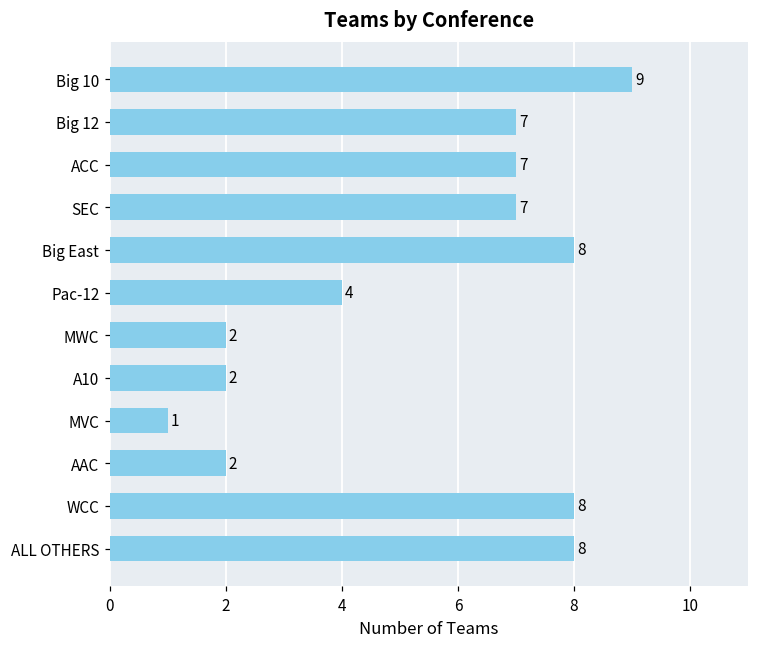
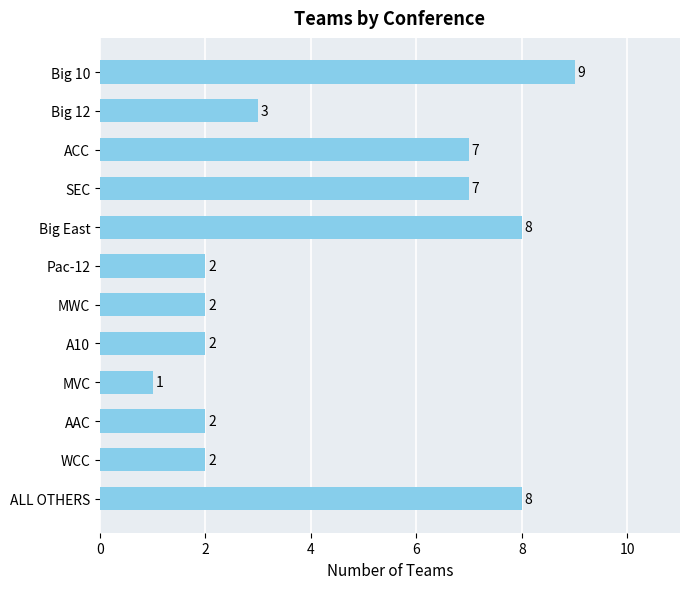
  {
    "Big 10": 9,
-   "Big 12": 7,
+   "Big 12": 3,
    "ACC": 7,
    "SEC": 7,
    "Big East": 8,
-   "Pac-12": 4,
+   "Pac-12": 2,
    "MWC": 2,
    "A10": 2,
    "MVC": 1,
    "AAC": 2,
-   "WCC": 8,
+   "WCC": 2,
    "ALL OTHERS": 8
  }
